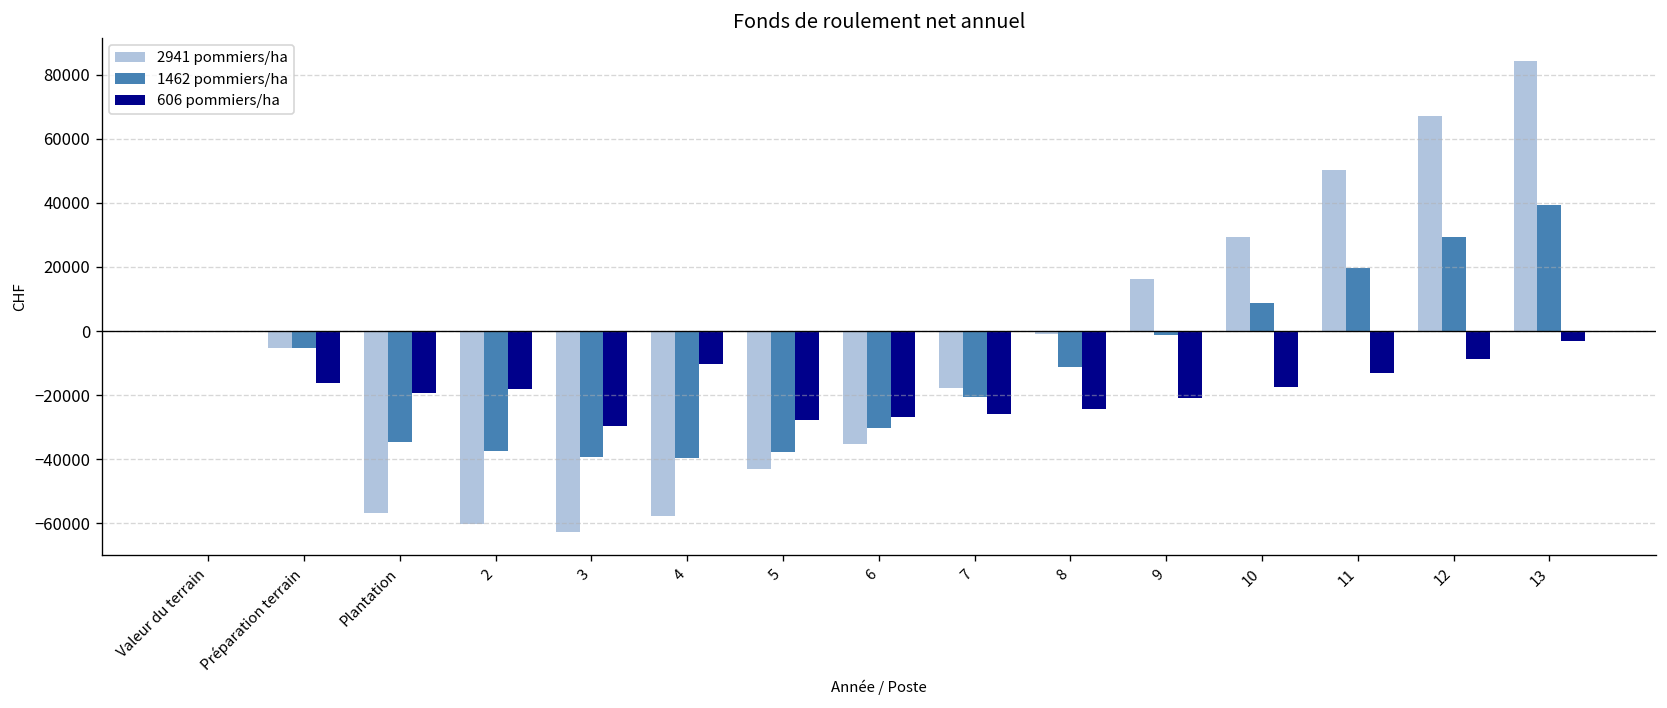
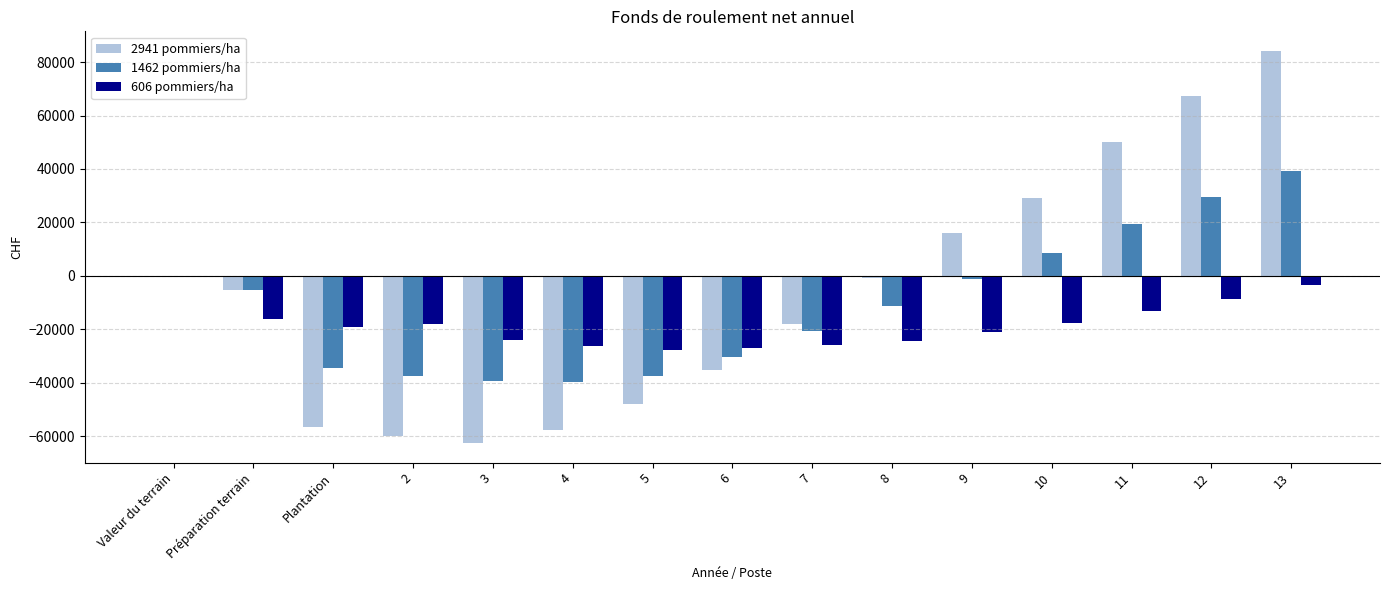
  {
    "2941 pommiers/ha": {
      "Valeur du terrain": 0,
      "Préparation terrain": -5000,
      "Plantation": -57000,
      "2": -60000,
      "3": -63000,
      "4": -58000,
-     "5": -43000,
+     "5": -48000,
      "6": -35000,
      "7": -18000,
      "9": 16000,
      "10": 29000,
      "11": 50000,
      "12": 67000,
      "13": 84000
    },
    "1462 pommiers/ha": {
      "Valeur du terrain": 0,
      "Préparation terrain": -5000,
      "Plantation": -35000,
      "2": -37000,
      "3": -39000,
      "4": -40000,
      "5": -38000,
      "6": -30000,
      "7": -21000,
      "8": -11000,
      "9": -1000,
      "10": 9000,
      "11": 20000,
      "12": 29000,
      "13": 39000
    },
    "606 pommiers/ha": {
      "Valeur du terrain": 0,
      "Préparation terrain": -16000,
      "Plantation": -19000,
      "2": -18000,
-     "3": -30000,
-     "4": -10000,
+     "3": -24000,
+     "4": -26000,
      "5": -28000,
      "6": -27000,
      "7": -26000,
      "8": -24000,
      "9": -21000,
      "10": -17000,
      "11": -13000,
      "12": -9000,
      "13": -3000
    }
  }
